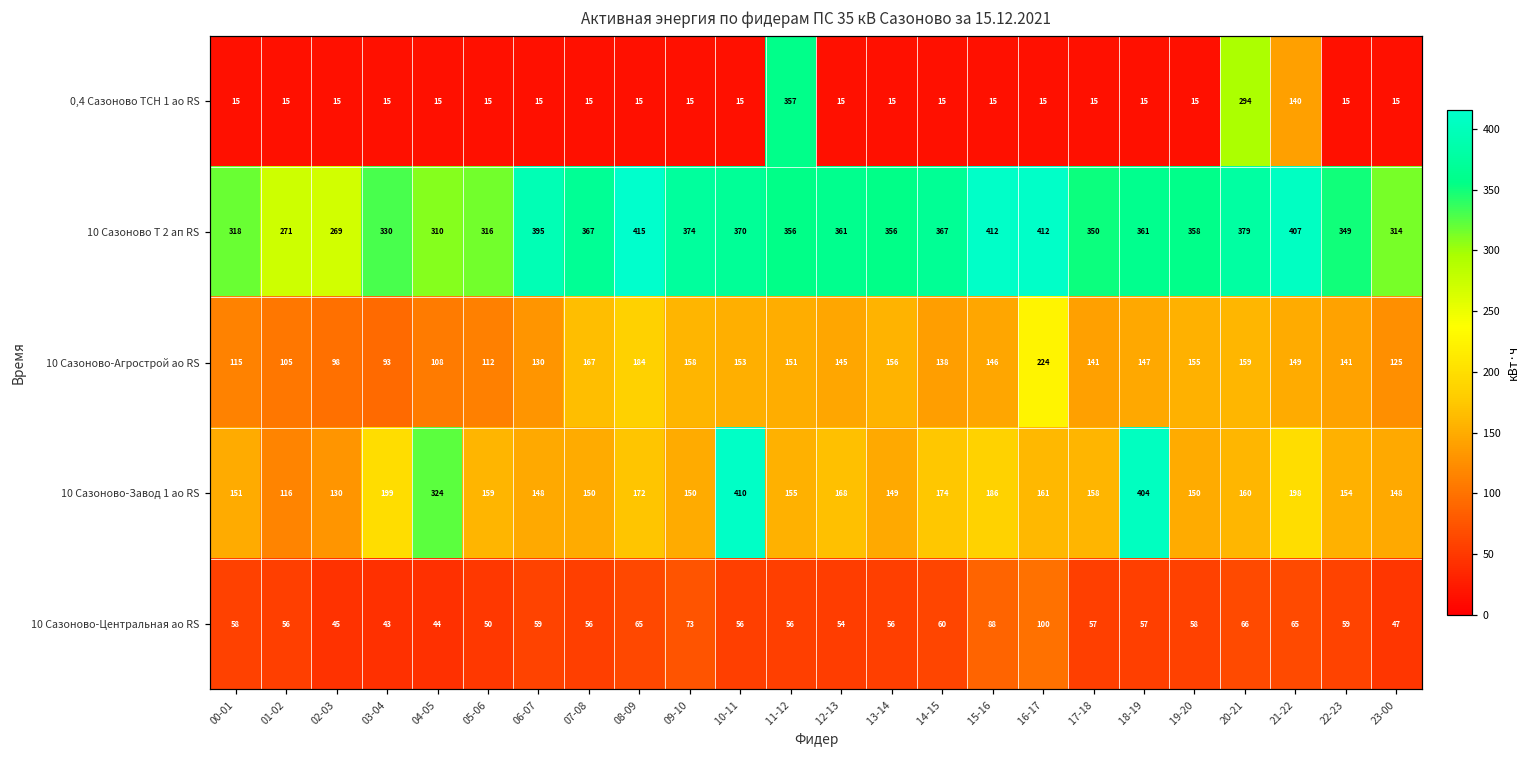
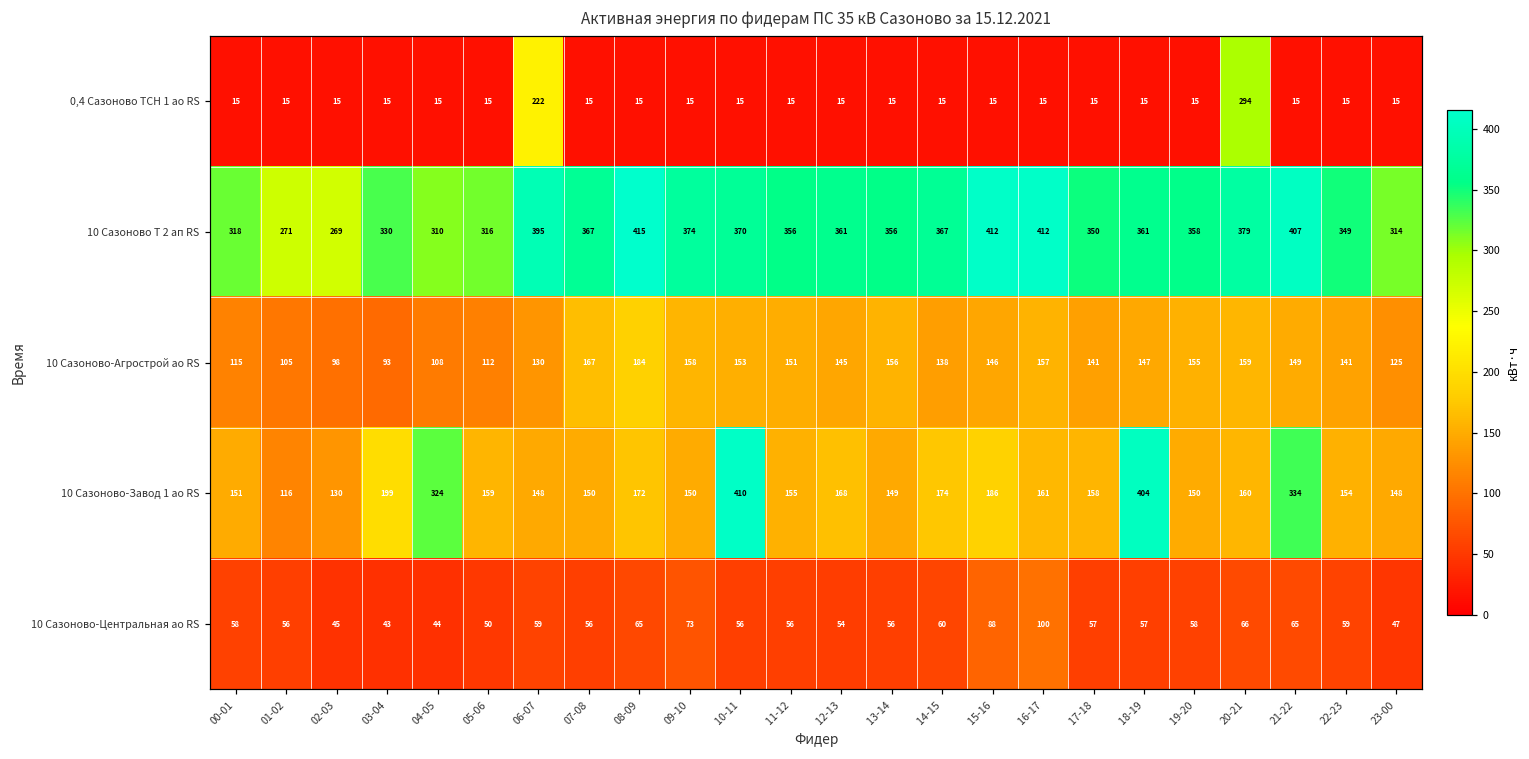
  {
    "0,4 Сазоново ТСН 1 ао RS": {
      "00-01": 15,
      "01-02": 15,
      "02-03": 15,
      "03-04": 15,
      "04-05": 15,
      "05-06": 15,
-     "06-07": 15,
+     "06-07": 222,
      "07-08": 15,
      "08-09": 15,
      "09-10": 15,
      "10-11": 15,
-     "11-12": 357,
+     "11-12": 15,
      "12-13": 15,
      "13-14": 15,
      "14-15": 15,
      "15-16": 15,
      "16-17": 15,
      "17-18": 15,
      "18-19": 15,
      "19-20": 15,
      "20-21": 294,
-     "21-22": 140,
+     "21-22": 15,
      "22-23": 15,
      "23-00": 15
    },
    "10 Сазоново Т 2 ап RS": {
      "00-01": 318,
      "01-02": 271,
      "02-03": 269,
      "03-04": 330,
      "04-05": 310,
      "05-06": 316,
      "06-07": 395,
      "07-08": 367,
      "08-09": 415,
      "09-10": 374,
      "10-11": 370,
      "11-12": 356,
      "12-13": 361,
      "13-14": 356,
      "14-15": 367,
      "15-16": 412,
      "16-17": 412,
      "17-18": 350,
      "18-19": 361,
      "19-20": 358,
      "20-21": 379,
      "21-22": 407,
      "22-23": 349,
      "23-00": 314
    },
    "10 Сазоново-Агрострой ао RS": {
      "00-01": 115,
      "01-02": 105,
      "02-03": 98,
      "03-04": 93,
      "04-05": 108,
      "05-06": 112,
      "06-07": 130,
      "07-08": 167,
      "08-09": 184,
      "09-10": 158,
      "10-11": 153,
      "11-12": 151,
      "12-13": 145,
      "13-14": 156,
      "14-15": 138,
      "15-16": 146,
-     "16-17": 224,
+     "16-17": 157,
      "17-18": 141,
      "18-19": 147,
      "19-20": 155,
      "20-21": 159,
      "21-22": 149,
      "22-23": 141,
      "23-00": 125
    },
    "10 Сазоново-Завод 1 ао RS": {
      "00-01": 151,
      "01-02": 116,
      "02-03": 130,
      "03-04": 199,
      "04-05": 324,
      "05-06": 159,
      "06-07": 148,
      "07-08": 150,
      "08-09": 172,
      "09-10": 150,
      "10-11": 410,
      "11-12": 155,
      "12-13": 168,
      "13-14": 149,
      "14-15": 174,
      "15-16": 186,
      "16-17": 161,
      "17-18": 158,
      "18-19": 404,
      "19-20": 150,
      "20-21": 160,
-     "21-22": 198,
+     "21-22": 334,
      "22-23": 154,
      "23-00": 148
    },
    "10 Сазоново-Центральная ао RS": {
      "00-01": 58,
      "01-02": 56,
      "02-03": 45,
      "03-04": 43,
      "04-05": 44,
      "05-06": 50,
      "06-07": 59,
      "07-08": 56,
      "08-09": 65,
      "09-10": 73,
      "10-11": 56,
      "11-12": 56,
      "12-13": 54,
      "13-14": 56,
      "14-15": 60,
      "15-16": 88,
      "16-17": 100,
      "17-18": 57,
      "18-19": 57,
      "19-20": 58,
      "20-21": 66,
      "21-22": 65,
      "22-23": 59,
      "23-00": 47
    }
  }
